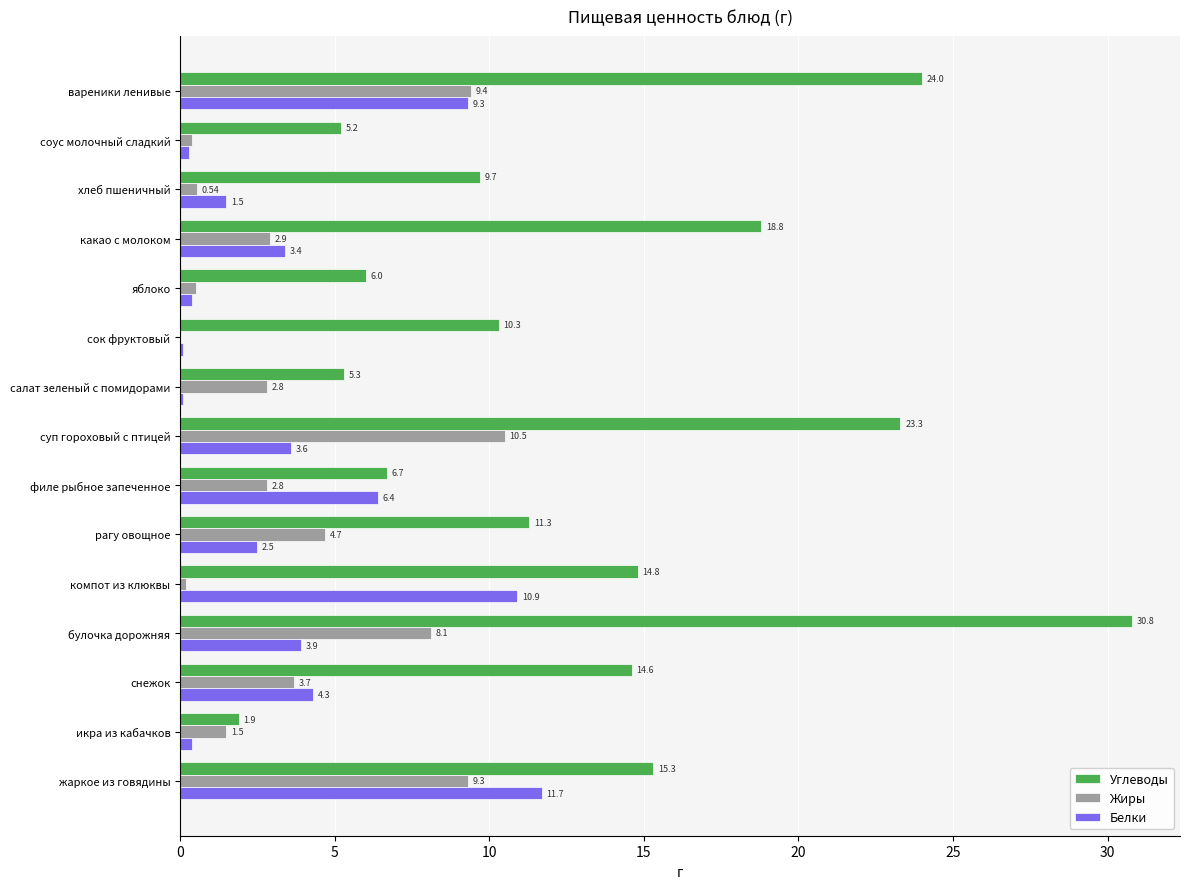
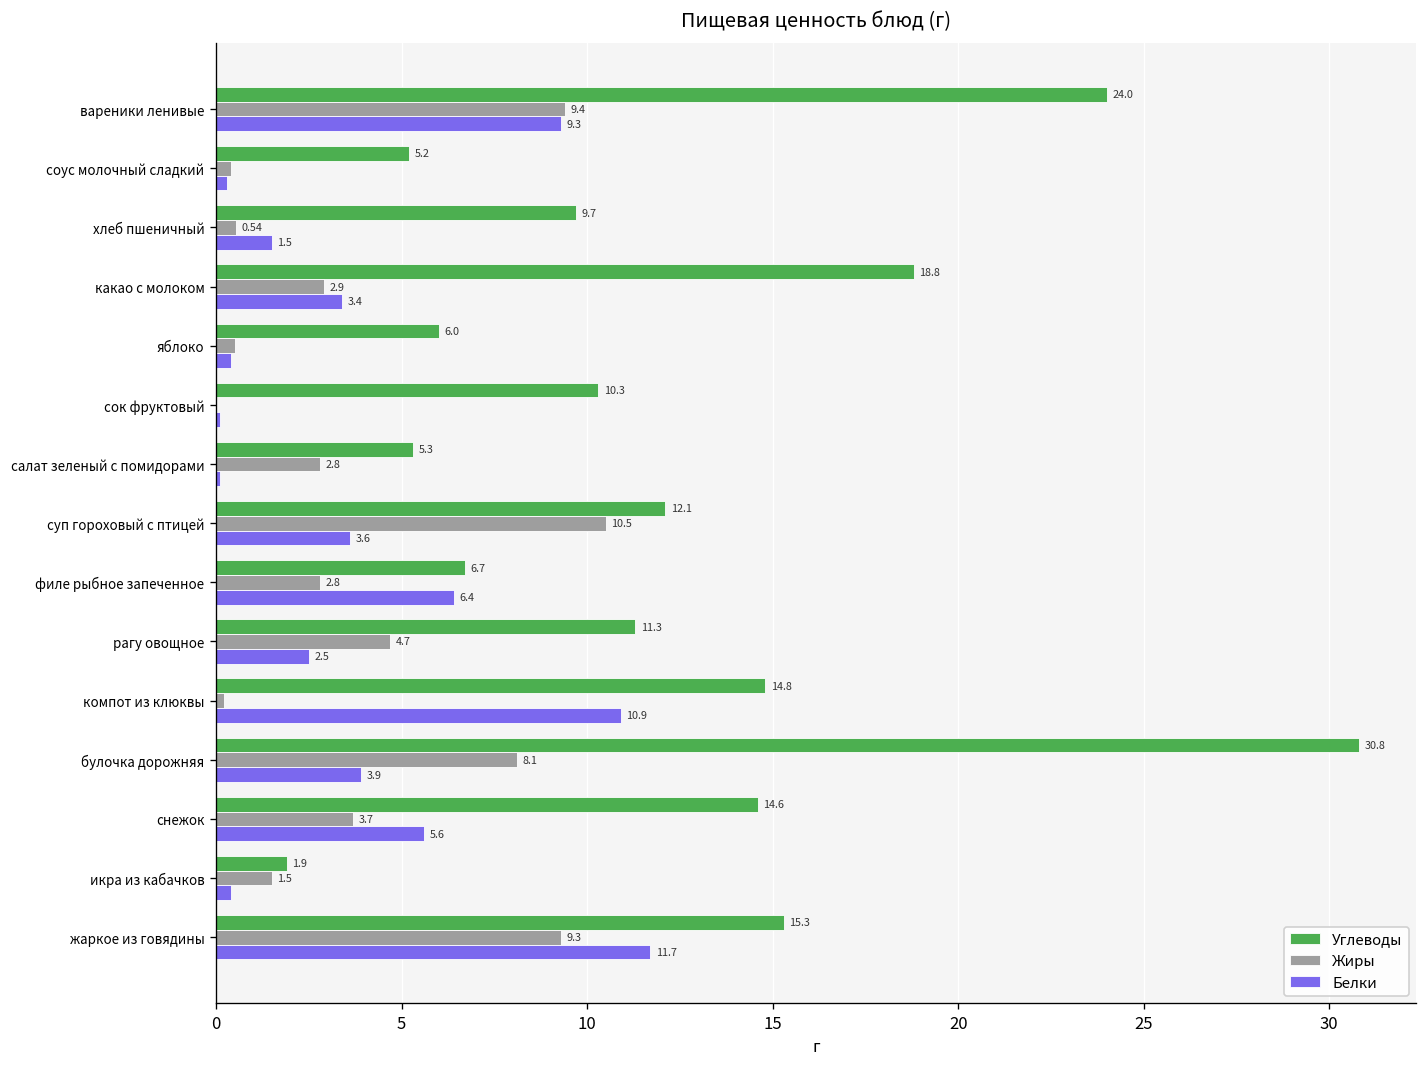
  {
    "Углеводы": {
      "вареники ленивые": 24.0,
      "соус молочный сладкий": 5.2,
      "хлеб пшеничный": 9.7,
      "какао с молоком": 18.8,
      "яблоко": 6.0,
      "сок фруктовый": 10.3,
      "салат зеленый с помидорами": 5.3,
-     "суп гороховый с птицей": 23.3,
+     "суп гороховый с птицей": 12.1,
      "филе рыбное запеченное": 6.7,
      "рагу овощное": 11.3,
      "компот из клюквы": 14.8,
      "булочка дорожняя": 30.8,
      "снежок": 14.6,
      "икра из кабачков": 1.9,
      "жаркое из говядины": 15.3
    },
    "Жиры": {
      "вареники ленивые": 9.4,
      "хлеб пшеничный": 0.54,
      "какао с молоком": 2.9,
      "салат зеленый с помидорами": 2.8,
      "суп гороховый с птицей": 10.5,
      "филе рыбное запеченное": 2.8,
      "рагу овощное": 4.7,
      "булочка дорожняя": 8.1,
      "снежок": 3.7,
      "икра из кабачков": 1.5,
      "жаркое из говядины": 9.3
    },
    "Белки": {
      "вареники ленивые": 9.3,
      "хлеб пшеничный": 1.5,
      "какао с молоком": 3.4,
      "суп гороховый с птицей": 3.6,
      "филе рыбное запеченное": 6.4,
      "рагу овощное": 2.5,
      "компот из клюквы": 10.9,
      "булочка дорожняя": 3.9,
-     "снежок": 4.3,
+     "снежок": 5.6,
      "жаркое из говядины": 11.7
    }
  }
